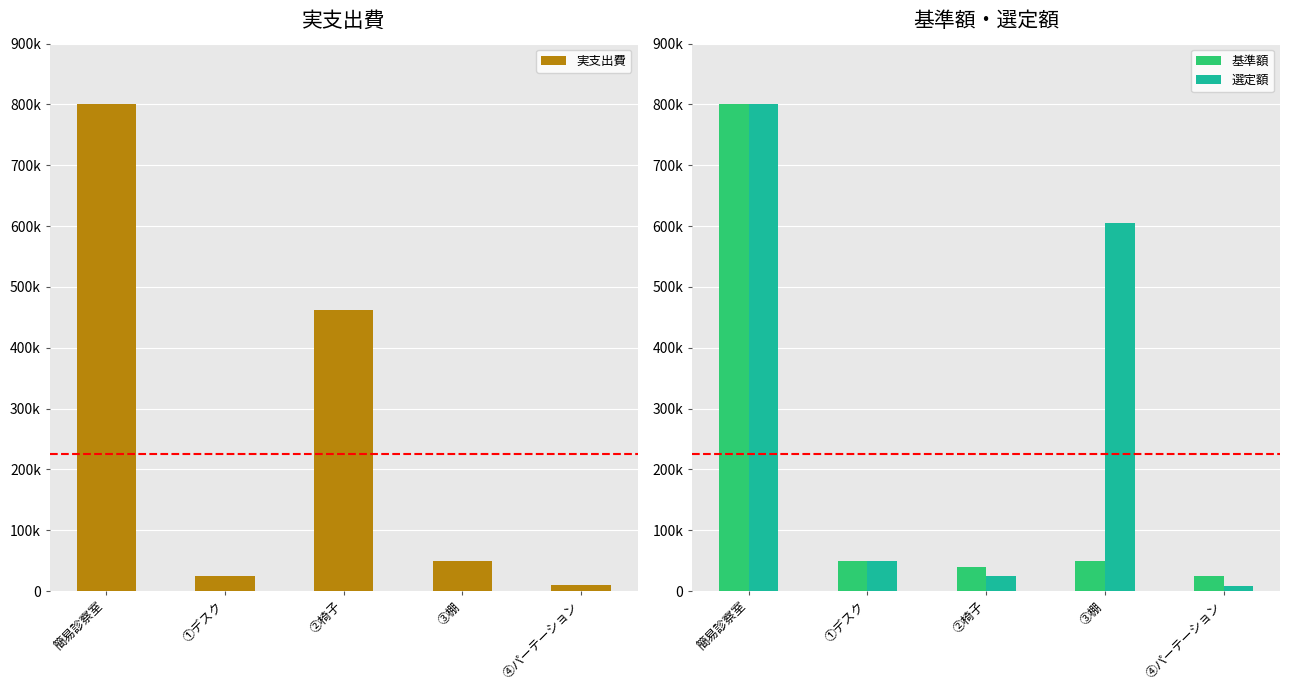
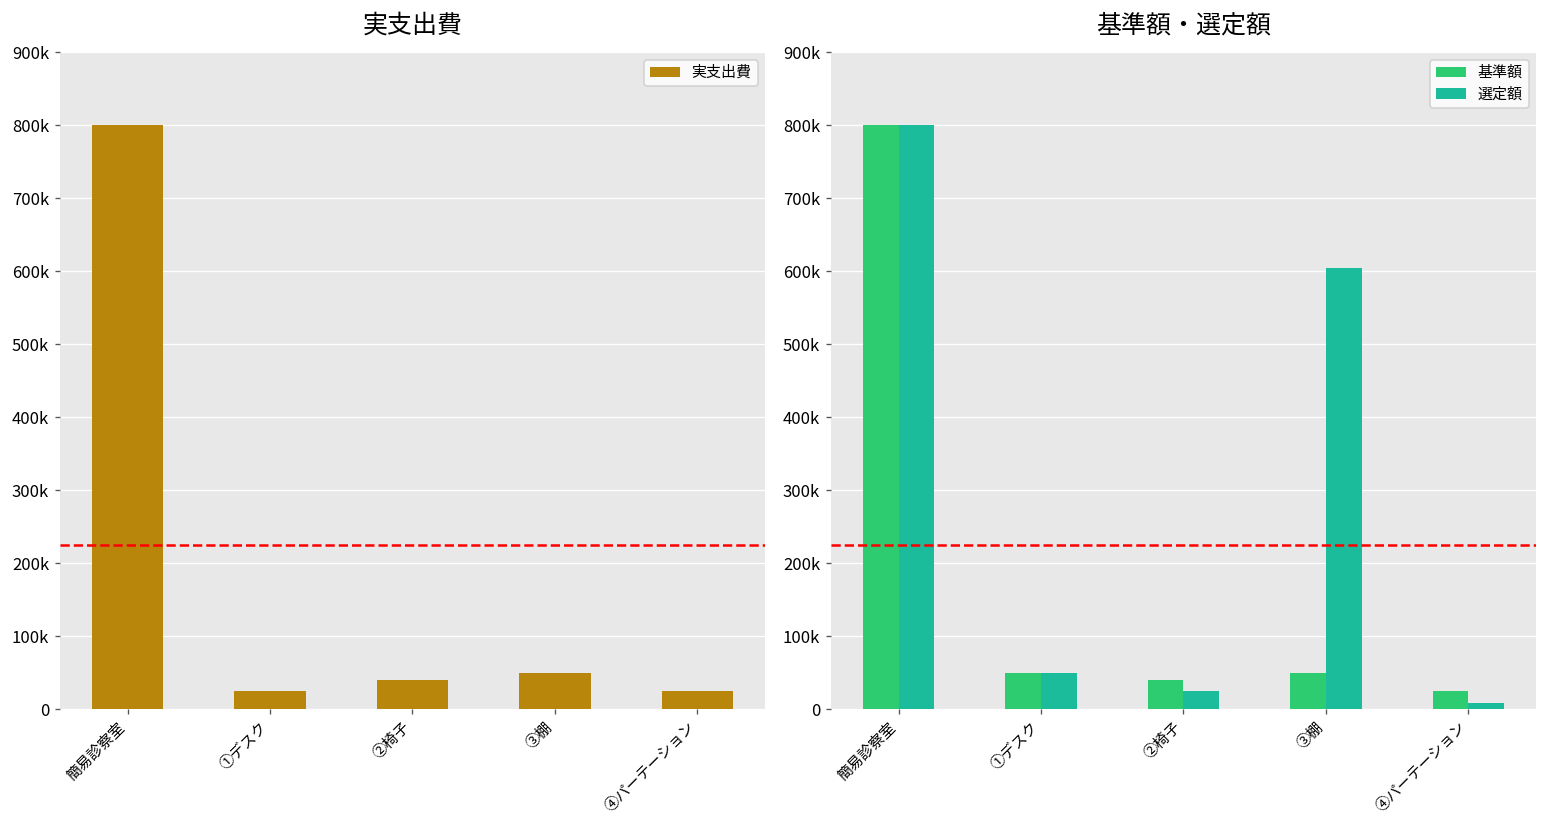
  {
    "実支出費": {
      "簡易診察室": 800000,
      "①デスク": 30000,
-     "②椅子": 460000,
+     "②椅子": 40000,
      "③棚": 50000,
-     "④パーテーション": 10000
+     "④パーテーション": 30000
    }
  }
